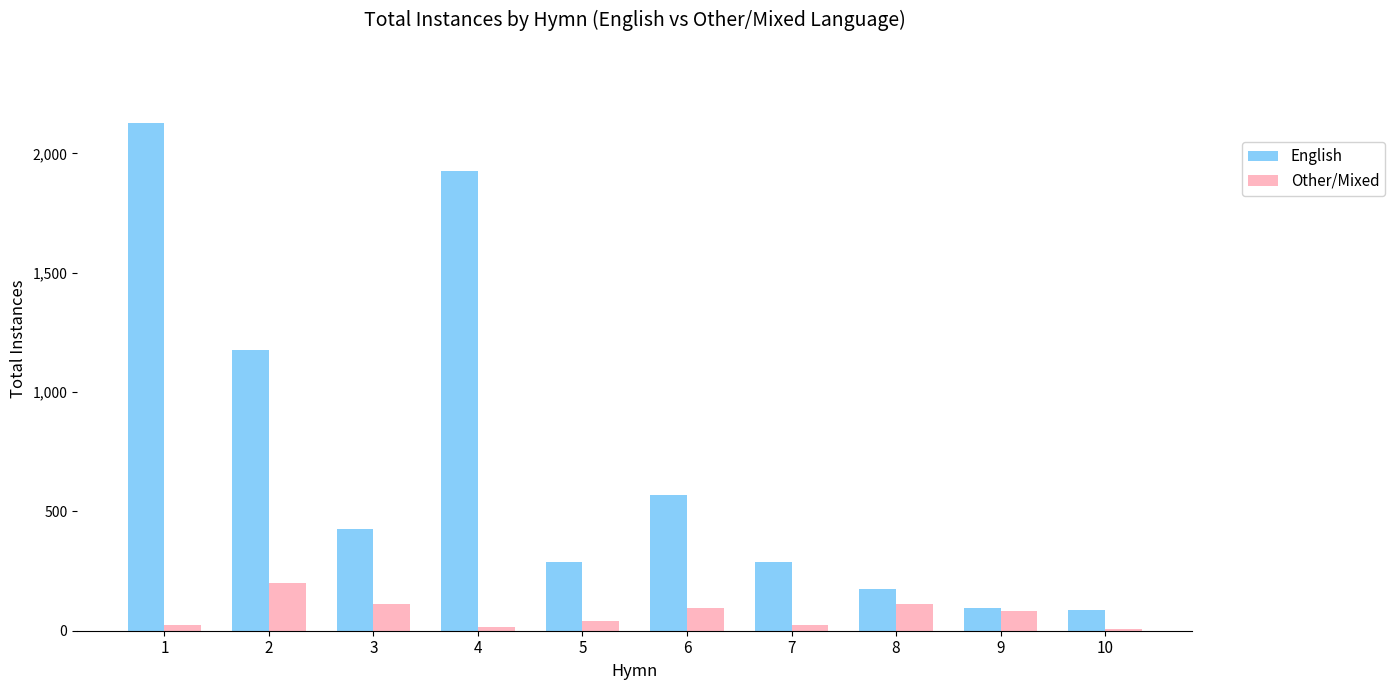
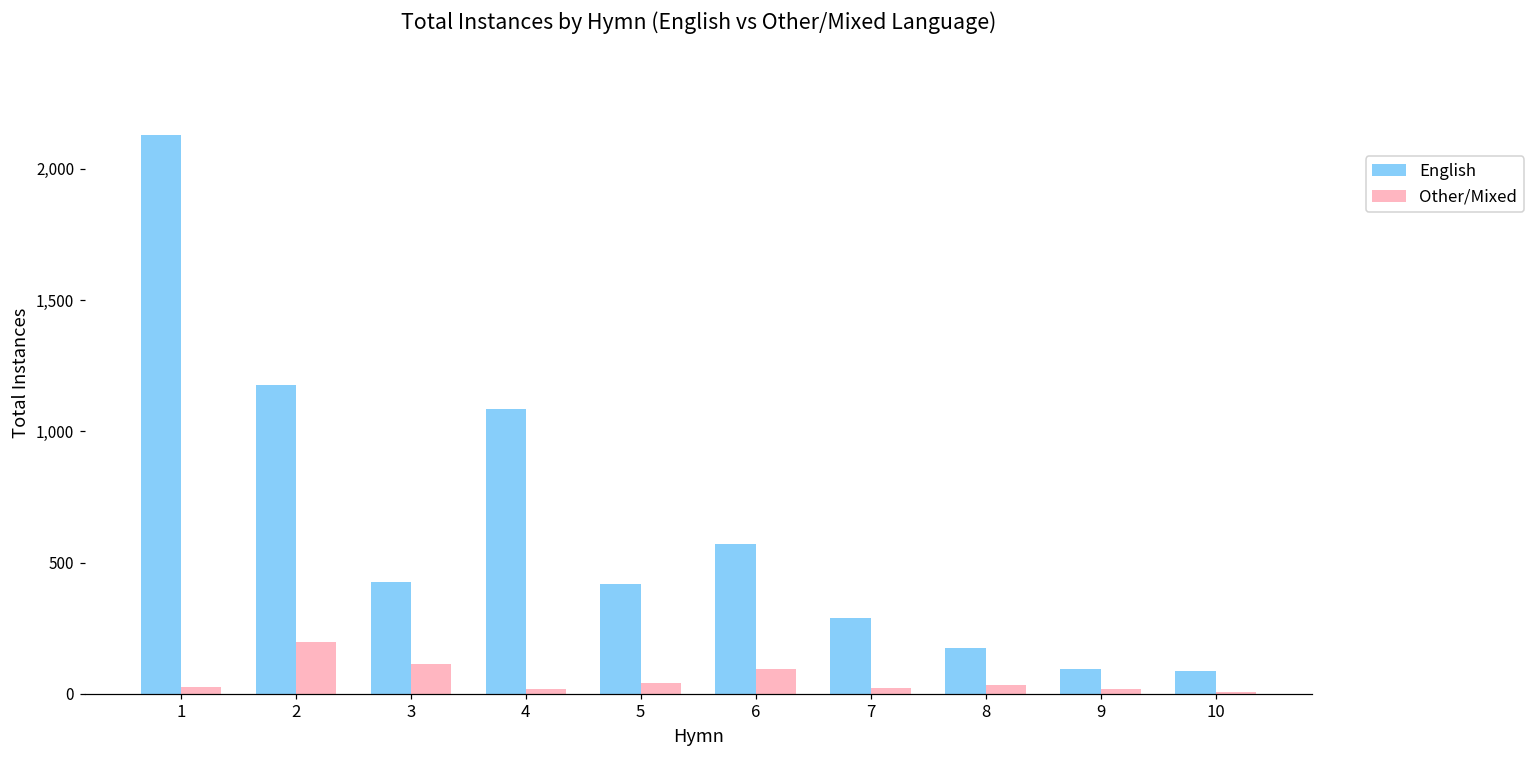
  {
    "English": {
      "1": "2,130",
      "2": "1,180",
      "3": "430",
-     "4": "1,930",
-     "5": "290",
+     "4": "1,090",
+     "5": "420",
      "6": "570",
      "7": "290",
      "8": "170",
      "9": "100",
      "10": "90"
    },
    "Other/Mixed": {
      "1": "30",
      "2": "200",
      "3": "110",
      "4": "20",
      "5": "40",
      "6": "100",
      "7": "20",
-     "8": "110",
-     "9": "80"
+     "8": "30",
+     "9": "20"
    }
  }
